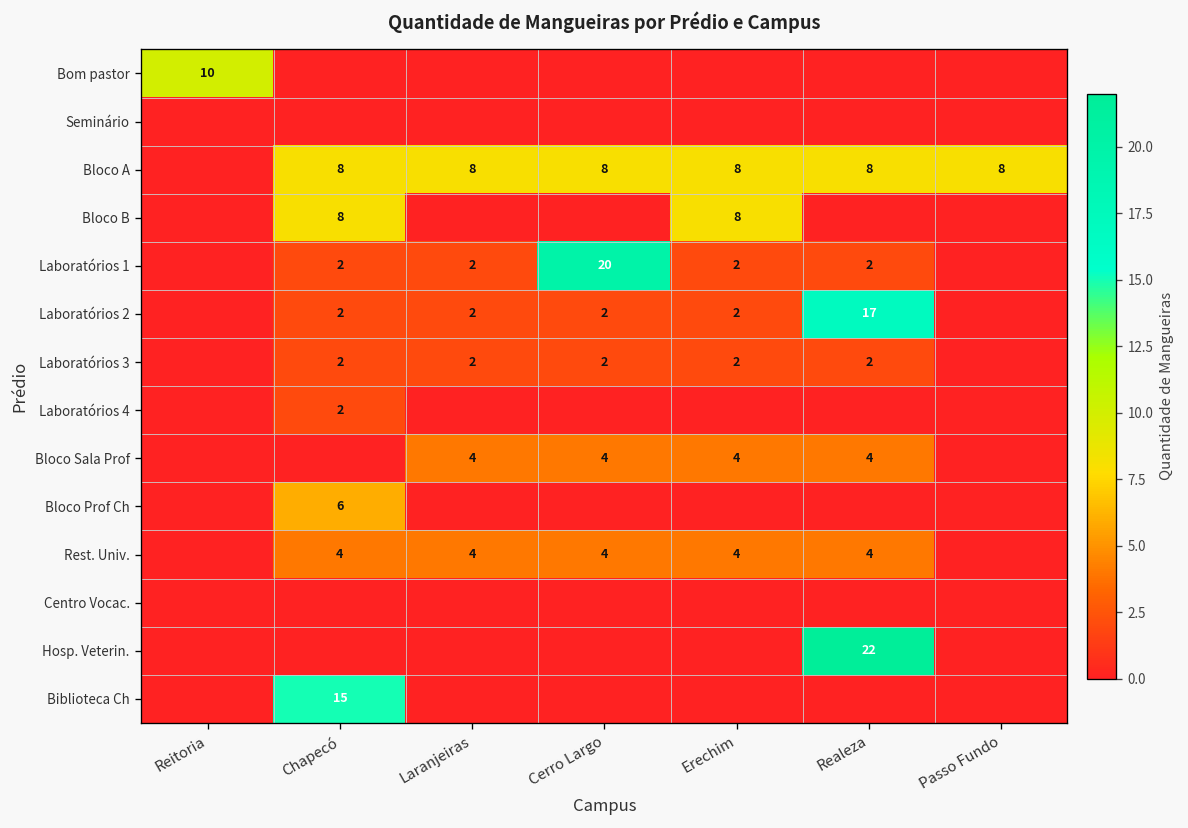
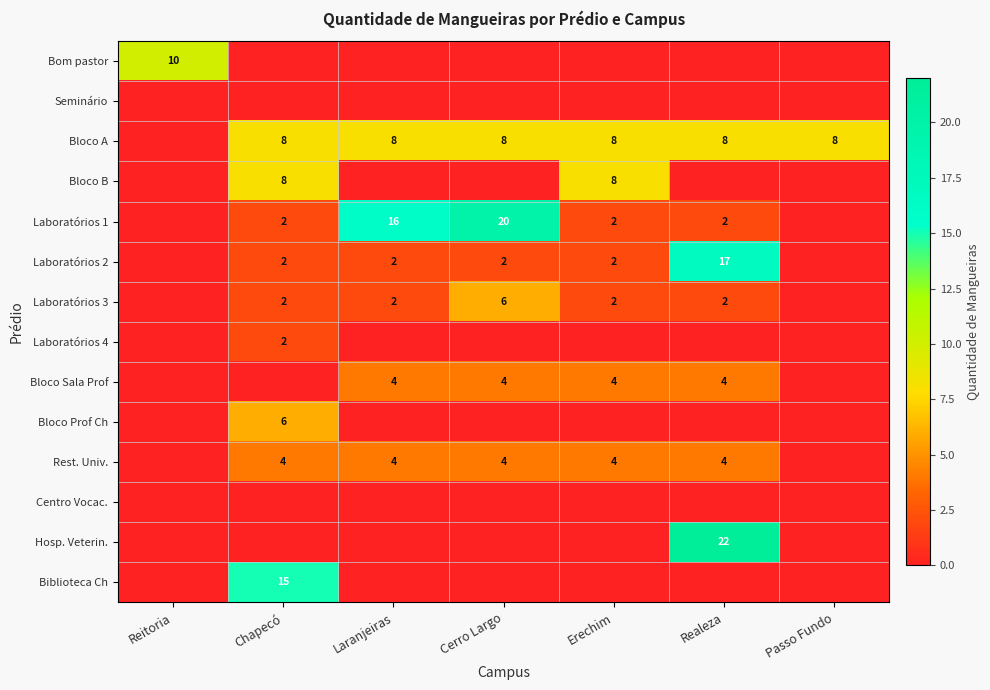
  {
    "Bom pastor": {
      "Reitoria": 10
    },
    "Bloco A": {
      "Chapecó": 8,
      "Laranjeiras": 8,
      "Cerro Largo": 8,
      "Erechim": 8,
      "Realeza": 8,
      "Passo Fundo": 8
    },
    "Bloco B": {
      "Chapecó": 8,
      "Erechim": 8
    },
    "Laboratórios 1": {
      "Chapecó": 2,
-     "Laranjeiras": 2,
+     "Laranjeiras": 16,
      "Cerro Largo": 20,
      "Erechim": 2,
      "Realeza": 2
    },
    "Laboratórios 2": {
      "Chapecó": 2,
      "Laranjeiras": 2,
      "Cerro Largo": 2,
      "Erechim": 2,
      "Realeza": 17
    },
    "Laboratórios 3": {
      "Chapecó": 2,
      "Laranjeiras": 2,
-     "Cerro Largo": 2,
+     "Cerro Largo": 6,
      "Erechim": 2,
      "Realeza": 2
    },
    "Laboratórios 4": {
      "Chapecó": 2
    },
    "Bloco Sala Prof": {
      "Laranjeiras": 4,
      "Cerro Largo": 4,
      "Erechim": 4,
      "Realeza": 4
    },
    "Bloco Prof Ch": {
      "Chapecó": 6
    },
    "Rest. Univ.": {
      "Chapecó": 4,
      "Laranjeiras": 4,
      "Cerro Largo": 4,
      "Erechim": 4,
      "Realeza": 4
    },
    "Hosp. Veterin.": {
      "Realeza": 22
    },
    "Biblioteca Ch": {
      "Chapecó": 15
    }
  }
